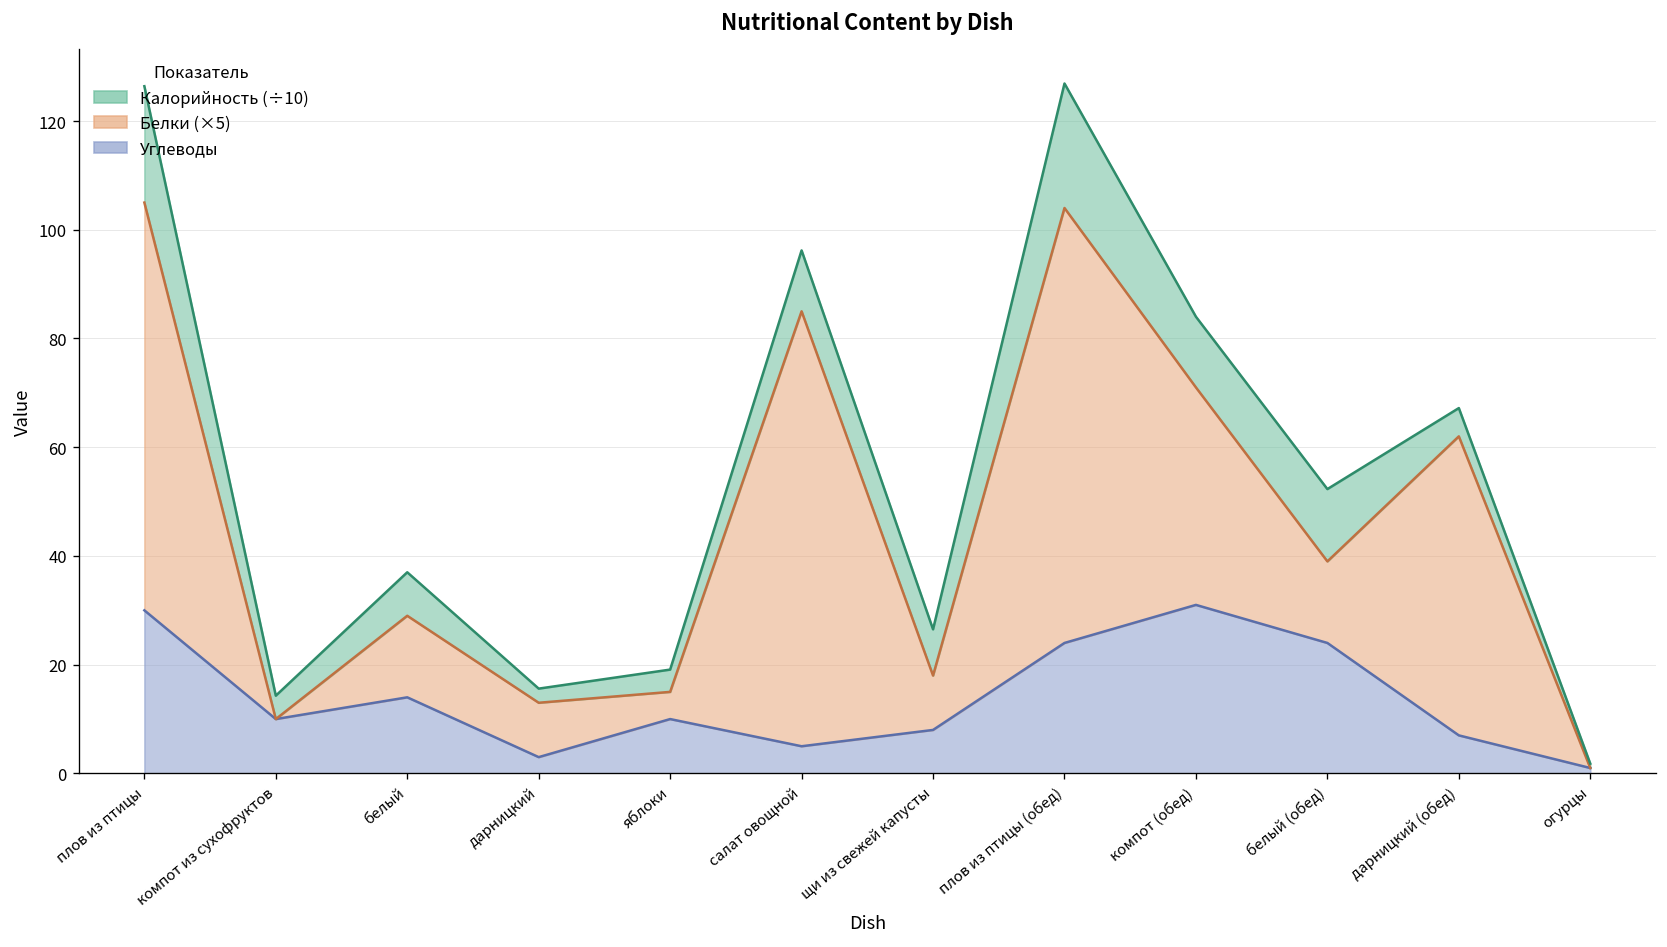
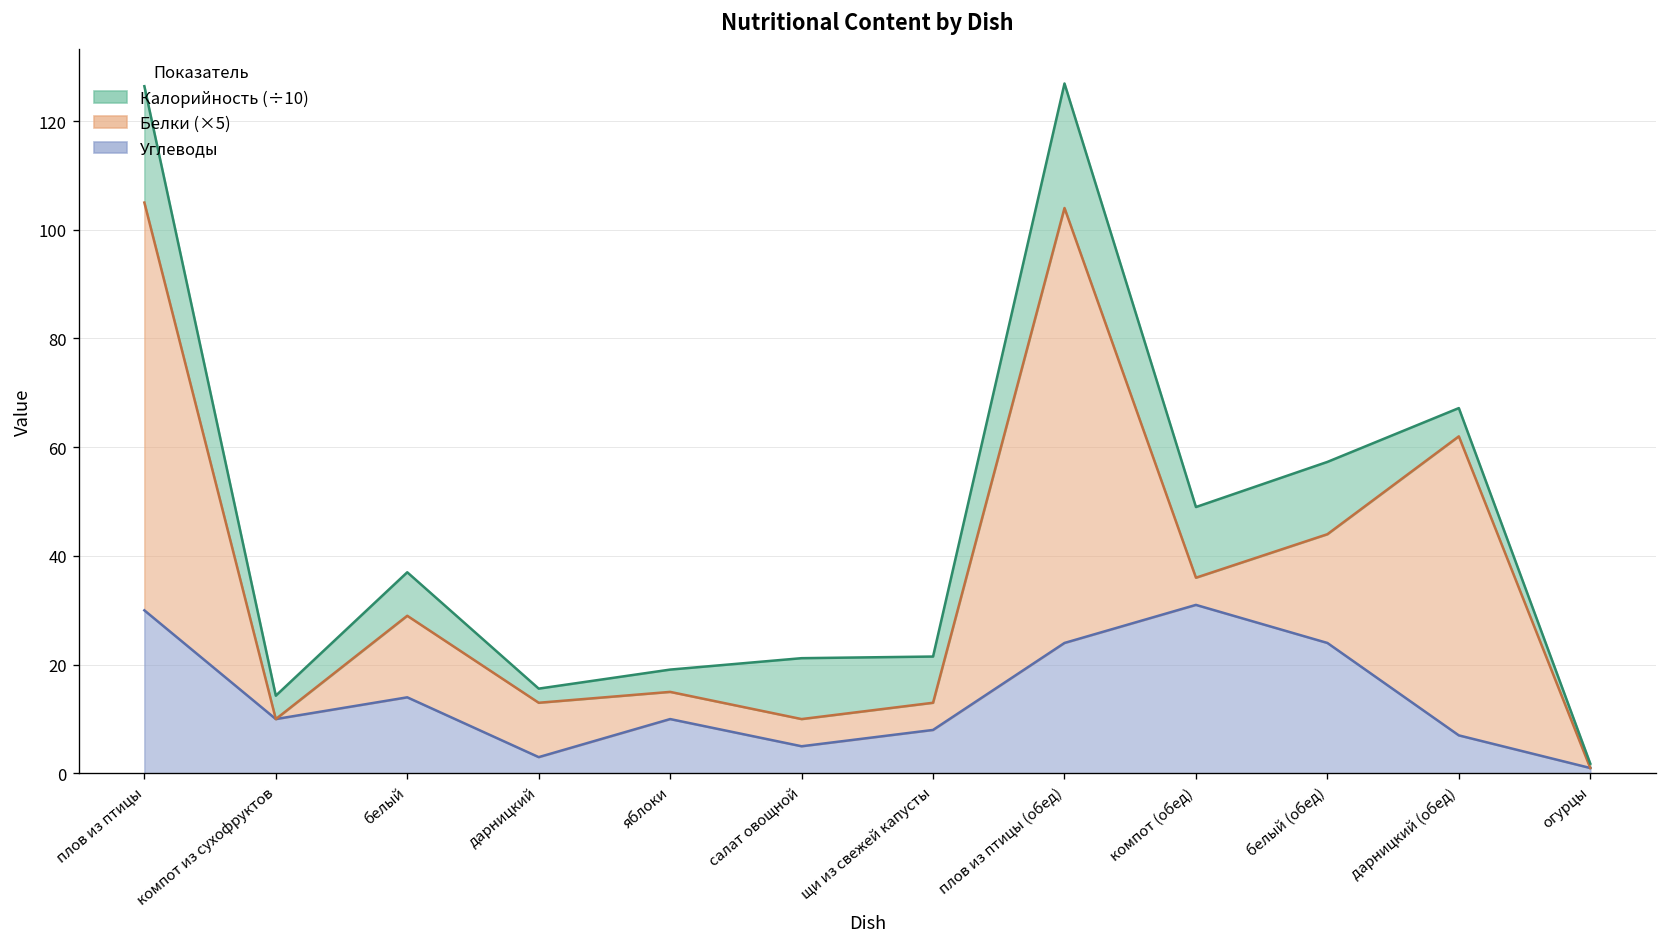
  {
    "Белки (×5)": {
      "плов из птицы": 75,
      "белый": 15,
      "дарницкий": 10,
      "яблоки": 5,
-     "салат овощной": 80,
-     "щи из свежей капусты": 10,
+     "салат овощной": 5,
+     "щи из свежей капусты": 5,
      "плов из птицы (обед)": 80,
-     "компот (обед)": 40,
-     "белый (обед)": 15,
+     "компот (обед)": 5,
+     "белый (обед)": 20,
      "дарницкий (обед)": 55
    }
  }
